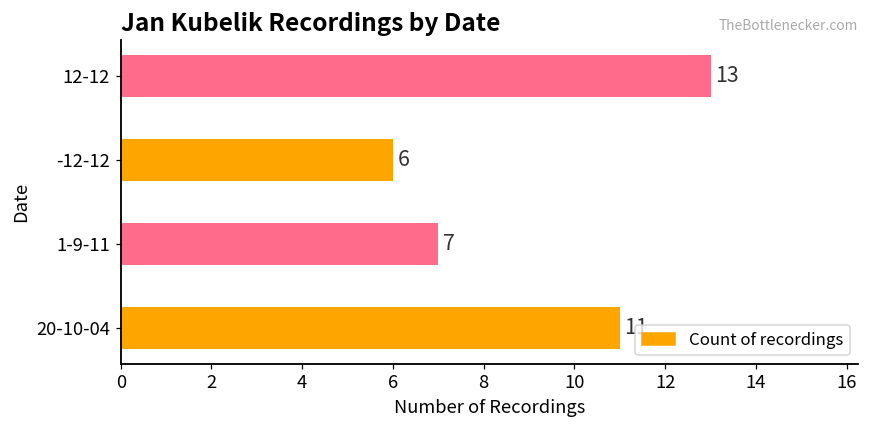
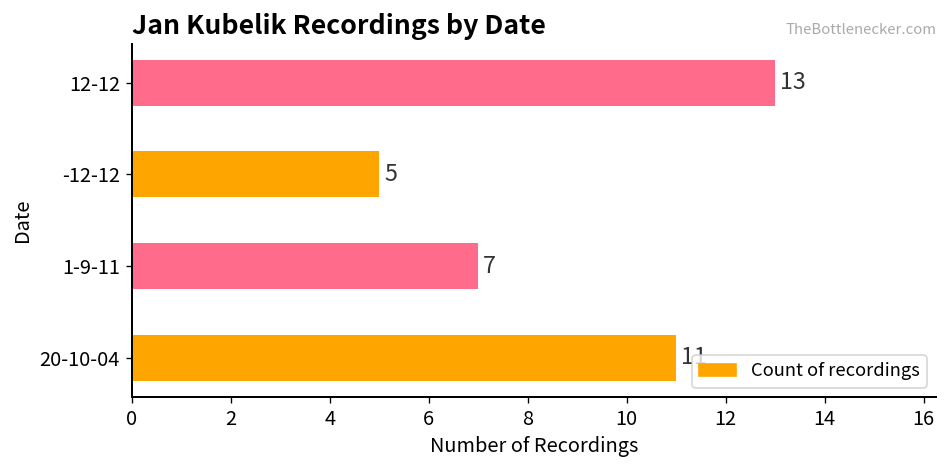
  {
    "12-12": 13,
-   "-12-12": 6,
+   "-12-12": 5,
    "1-9-11": 7
  }
